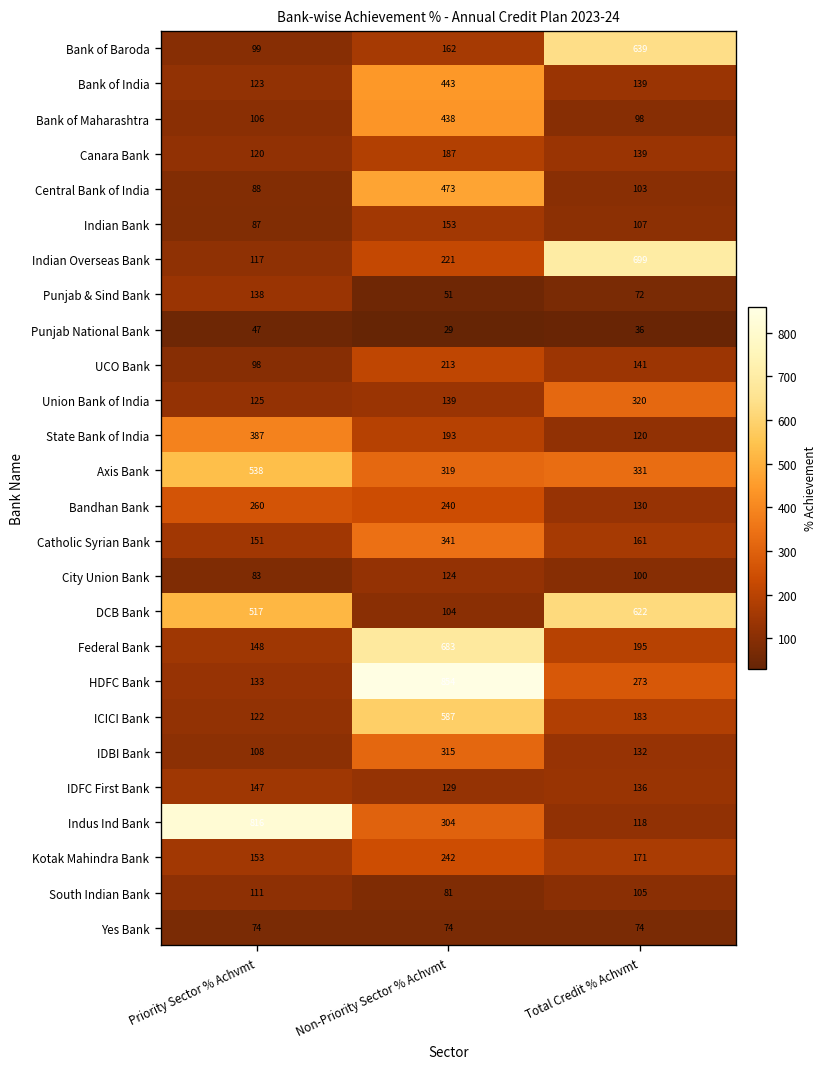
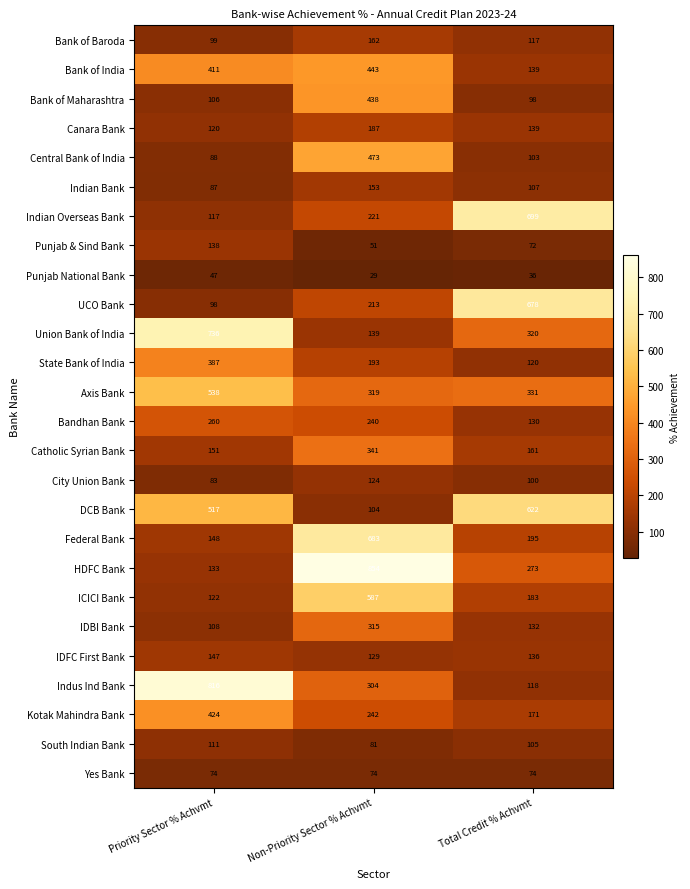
  {
    "Bank of Baroda": {
      "Priority Sector % Achvmt": 99,
      "Non-Priority Sector % Achvmt": 162,
-     "Total Credit % Achvmt": 639
+     "Total Credit % Achvmt": 117
    },
    "Bank of India": {
-     "Priority Sector % Achvmt": 123,
+     "Priority Sector % Achvmt": 411,
      "Non-Priority Sector % Achvmt": 443,
      "Total Credit % Achvmt": 139
    },
    "Bank of Maharashtra": {
      "Priority Sector % Achvmt": 106,
      "Non-Priority Sector % Achvmt": 438,
      "Total Credit % Achvmt": 98
    },
    "Canara Bank": {
      "Priority Sector % Achvmt": 120,
      "Non-Priority Sector % Achvmt": 187,
      "Total Credit % Achvmt": 139
    },
    "Central Bank of India": {
      "Priority Sector % Achvmt": 88,
      "Non-Priority Sector % Achvmt": 473,
      "Total Credit % Achvmt": 103
    },
    "Indian Bank": {
      "Priority Sector % Achvmt": 87,
      "Non-Priority Sector % Achvmt": 153,
      "Total Credit % Achvmt": 107
    },
    "Indian Overseas Bank": {
      "Priority Sector % Achvmt": 117,
      "Non-Priority Sector % Achvmt": 221,
      "Total Credit % Achvmt": 699
    },
    "Punjab & Sind Bank": {
      "Priority Sector % Achvmt": 138,
      "Non-Priority Sector % Achvmt": 51,
      "Total Credit % Achvmt": 72
    },
    "Punjab National Bank": {
      "Priority Sector % Achvmt": 47,
      "Non-Priority Sector % Achvmt": 29,
      "Total Credit % Achvmt": 36
    },
    "UCO Bank": {
      "Priority Sector % Achvmt": 98,
      "Non-Priority Sector % Achvmt": 213,
-     "Total Credit % Achvmt": 141
+     "Total Credit % Achvmt": 678
    },
    "Union Bank of India": {
-     "Priority Sector % Achvmt": 125,
+     "Priority Sector % Achvmt": 736,
      "Non-Priority Sector % Achvmt": 139,
      "Total Credit % Achvmt": 320
    },
    "State Bank of India": {
      "Priority Sector % Achvmt": 387,
      "Non-Priority Sector % Achvmt": 193,
      "Total Credit % Achvmt": 120
    },
    "Axis Bank": {
      "Priority Sector % Achvmt": 538,
      "Non-Priority Sector % Achvmt": 319,
      "Total Credit % Achvmt": 331
    },
    "Bandhan Bank": {
      "Priority Sector % Achvmt": 260,
      "Non-Priority Sector % Achvmt": 240,
      "Total Credit % Achvmt": 130
    },
    "Catholic Syrian Bank": {
      "Priority Sector % Achvmt": 151,
      "Non-Priority Sector % Achvmt": 341,
      "Total Credit % Achvmt": 161
    },
    "City Union Bank": {
      "Priority Sector % Achvmt": 83,
      "Non-Priority Sector % Achvmt": 124,
      "Total Credit % Achvmt": 100
    },
    "DCB Bank": {
      "Priority Sector % Achvmt": 517,
      "Non-Priority Sector % Achvmt": 104,
      "Total Credit % Achvmt": 622
    },
    "Federal Bank": {
      "Priority Sector % Achvmt": 148,
      "Non-Priority Sector % Achvmt": 683,
      "Total Credit % Achvmt": 195
    },
    "HDFC Bank": {
      "Priority Sector % Achvmt": 133,
      "Total Credit % Achvmt": 273
    },
    "ICICI Bank": {
      "Priority Sector % Achvmt": 122,
      "Non-Priority Sector % Achvmt": 587,
      "Total Credit % Achvmt": 183
    },
    "IDBI Bank": {
      "Priority Sector % Achvmt": 108,
      "Non-Priority Sector % Achvmt": 315,
      "Total Credit % Achvmt": 132
    },
    "IDFC First Bank": {
      "Priority Sector % Achvmt": 147,
      "Non-Priority Sector % Achvmt": 129,
      "Total Credit % Achvmt": 136
    },
    "Indus Ind Bank": {
      "Non-Priority Sector % Achvmt": 304,
      "Total Credit % Achvmt": 118
    },
    "Kotak Mahindra Bank": {
-     "Priority Sector % Achvmt": 153,
+     "Priority Sector % Achvmt": 424,
      "Non-Priority Sector % Achvmt": 242,
      "Total Credit % Achvmt": 171
    },
    "South Indian Bank": {
      "Priority Sector % Achvmt": 111,
      "Non-Priority Sector % Achvmt": 81,
      "Total Credit % Achvmt": 105
    },
    "Yes Bank": {
      "Priority Sector % Achvmt": 74,
      "Non-Priority Sector % Achvmt": 74,
      "Total Credit % Achvmt": 74
    }
  }
